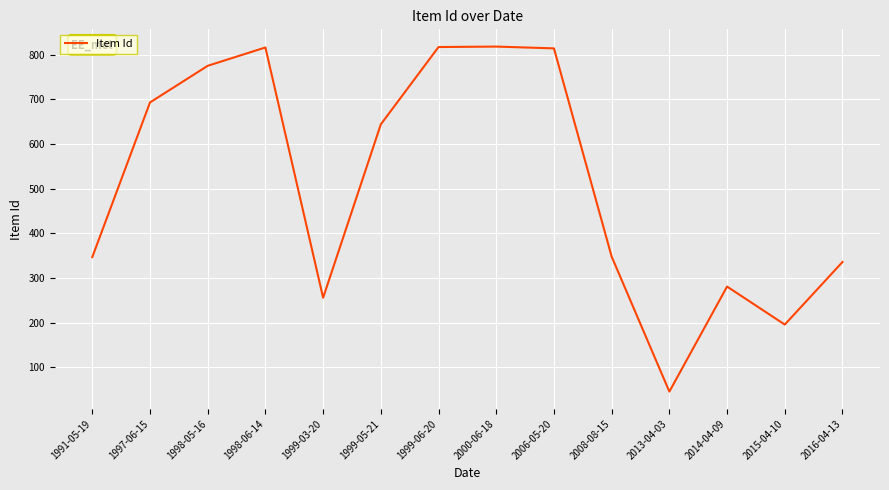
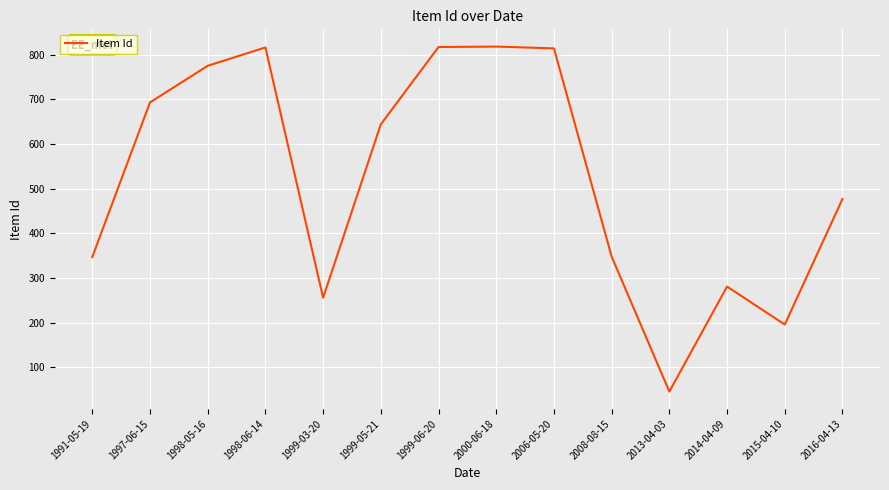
  {
    "1991-05-19": 350,
    "1997-06-15": 690,
    "1998-05-16": 780,
    "1998-06-14": 820,
    "1999-03-20": 260,
    "1999-05-21": 640,
    "1999-06-20": 820,
    "2000-06-18": 820,
    "2006-05-20": 810,
    "2008-08-15": 350,
    "2013-04-03": 50,
    "2014-04-09": 280,
    "2015-04-10": 200,
-   "2016-04-13": 340
+   "2016-04-13": 480
  }
